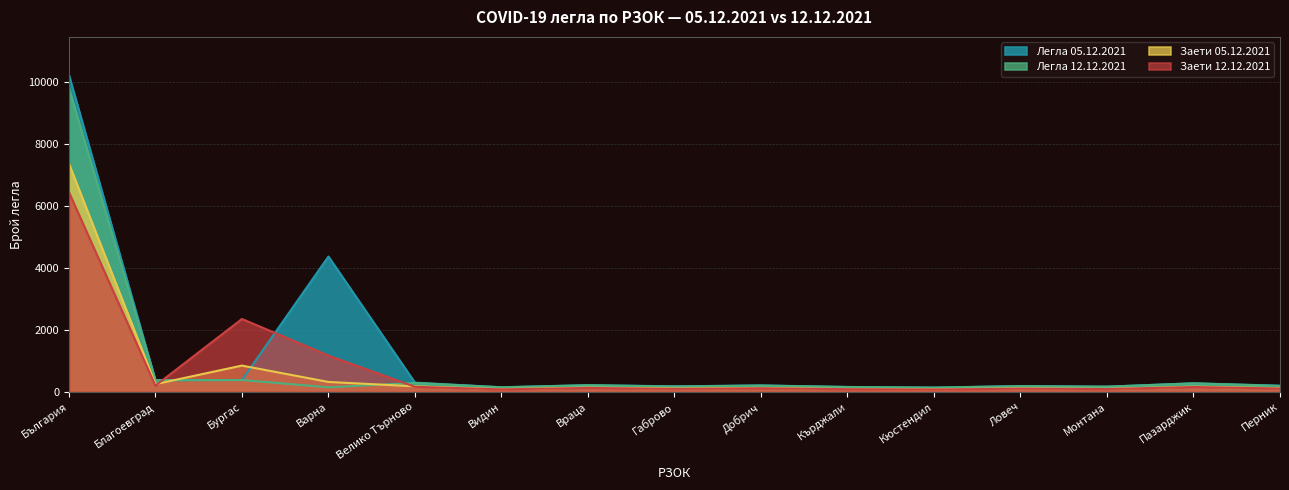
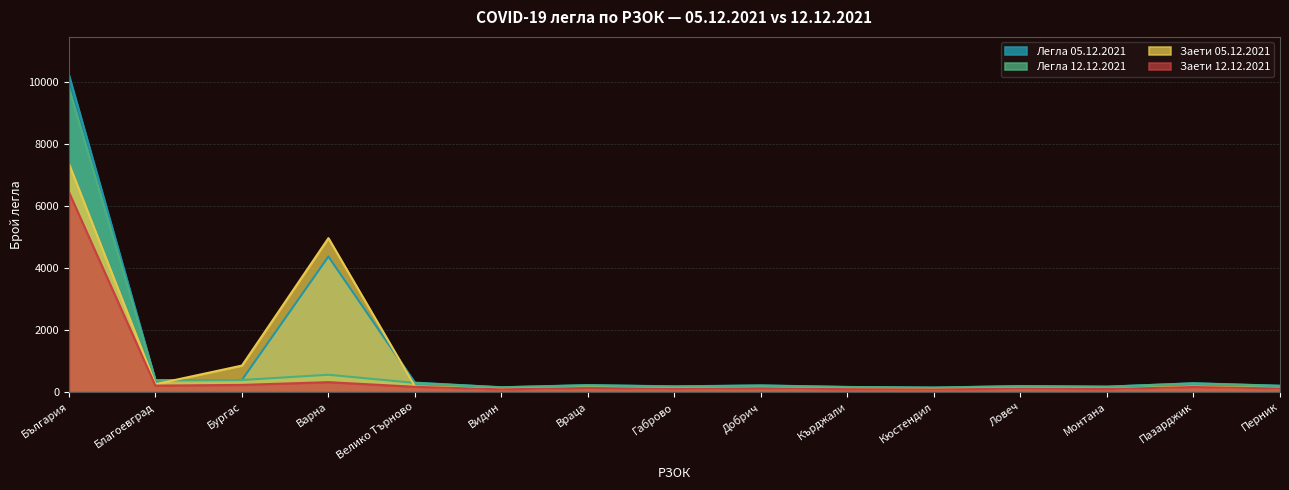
  {
    "Легла 05.12.2021": {
      "България": 10200,
      "Варна": 4400
    },
    "Легла 12.12.2021": {
      "България": 9800,
-     "Варна": 100
+     "Варна": 600
    },
    "Заети 05.12.2021": {
      "България": 7400,
      "Бургас": 900,
-     "Варна": 300
+     "Варна": 5000
    },
    "Заети 12.12.2021": {
      "България": 6400,
-     "Бургас": 2400,
-     "Варна": 1200
+     "Бургас": 200,
+     "Варна": 300
    }
  }
